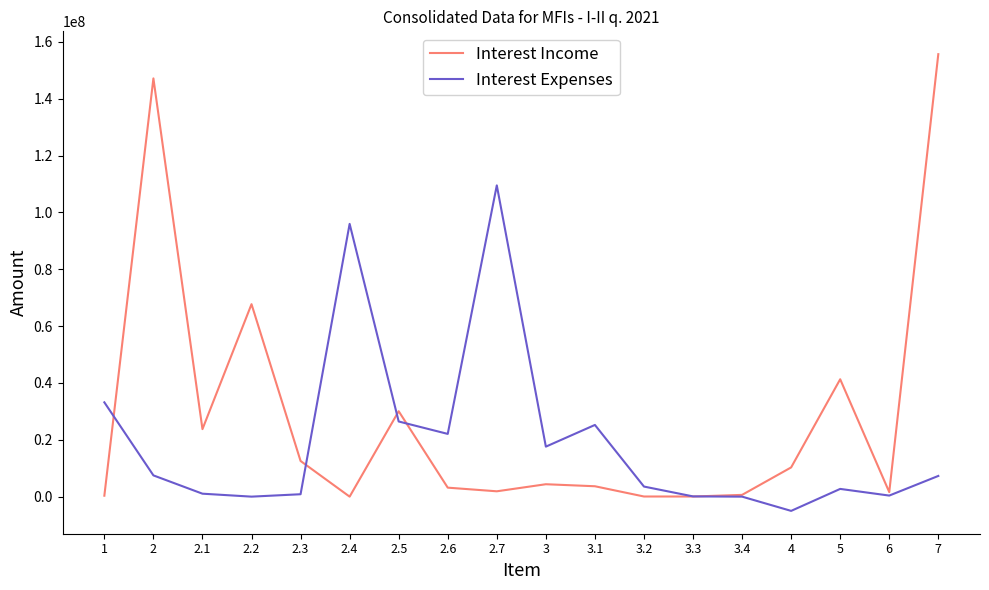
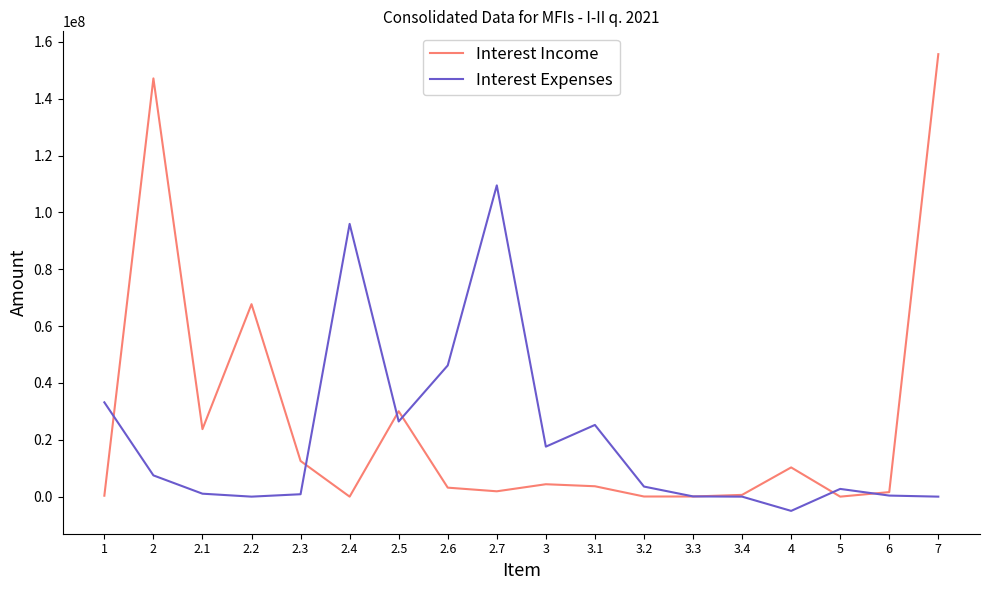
  {
    "Interest Income": {
      "1": 0,
      "2": 147000000,
      "2.1": 24000000,
      "2.2": 68000000,
      "2.3": 13000000,
      "2.4": 0,
      "2.5": 30000000,
      "2.6": 3000000,
      "2.7": 2000000,
      "3": 4000000,
      "3.1": 4000000,
      "3.2": 0,
      "4": 10000000,
-     "5": 41000000,
+     "5": 0,
      "6": 2000000,
      "7": 156000000
    },
    "Interest Expenses": {
      "1": 33000000,
      "2": 7000000,
      "2.1": 1000000,
      "2.2": 0,
      "2.3": 1000000,
      "2.4": 96000000,
      "2.5": 26000000,
-     "2.6": 22000000,
+     "2.6": 46000000,
      "2.7": 110000000,
      "3": 18000000,
      "3.1": 25000000,
      "3.2": 4000000,
      "4": -5000000,
      "5": 3000000,
      "6": 0,
-     "7": 7000000
+     "7": 0
    }
  }
